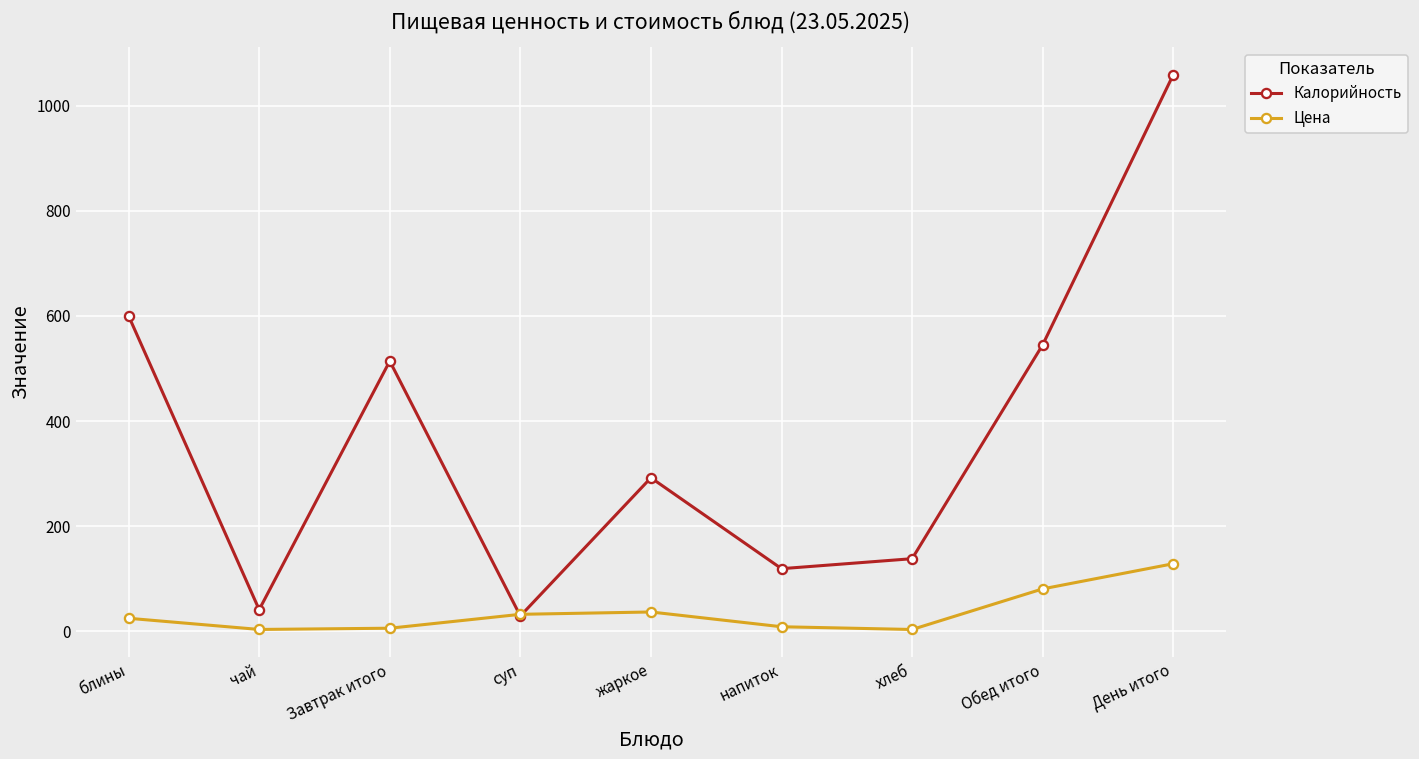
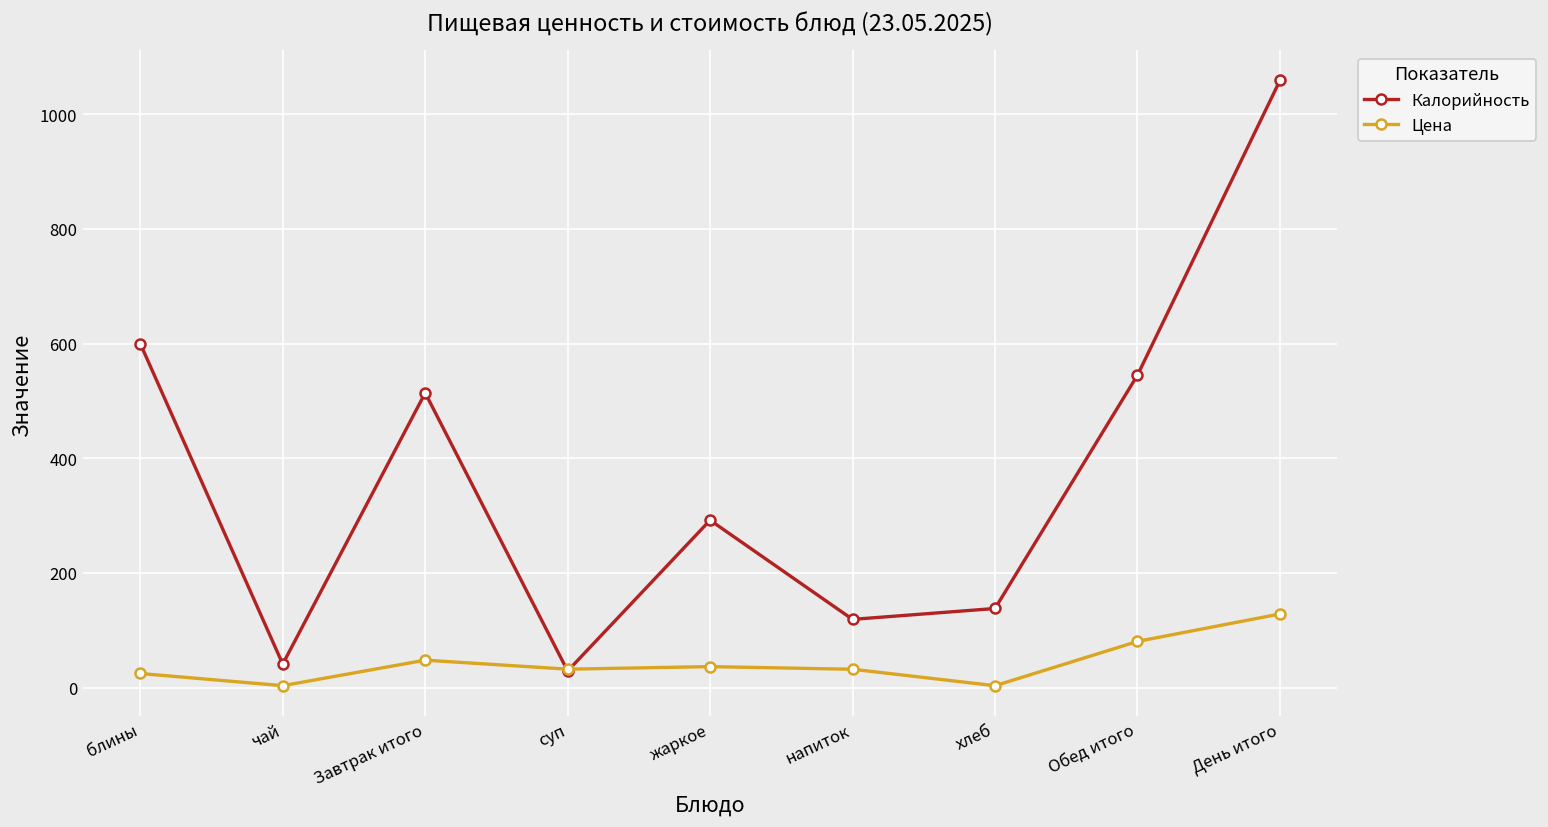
  {
    "Калорийность": {
      "блины": 600,
      "чай": 40,
      "Завтрак итого": 510,
      "жаркое": 290,
      "напиток": 120,
      "хлеб": 140,
      "Обед итого": 550,
      "День итого": 1060
    },
    "Цена": {
      "блины": 20,
      "чай": 0,
-     "Завтрак итого": 10,
+     "Завтрак итого": 50,
      "жаркое": 40,
-     "напиток": 10,
+     "напиток": 30,
      "хлеб": 0,
      "Обед итого": 80,
      "День итого": 130
    }
  }
